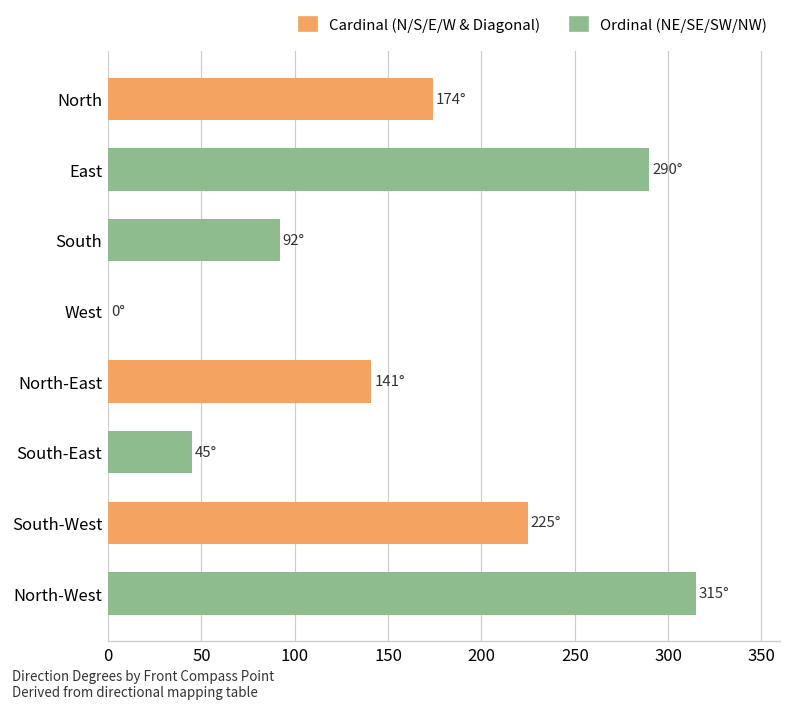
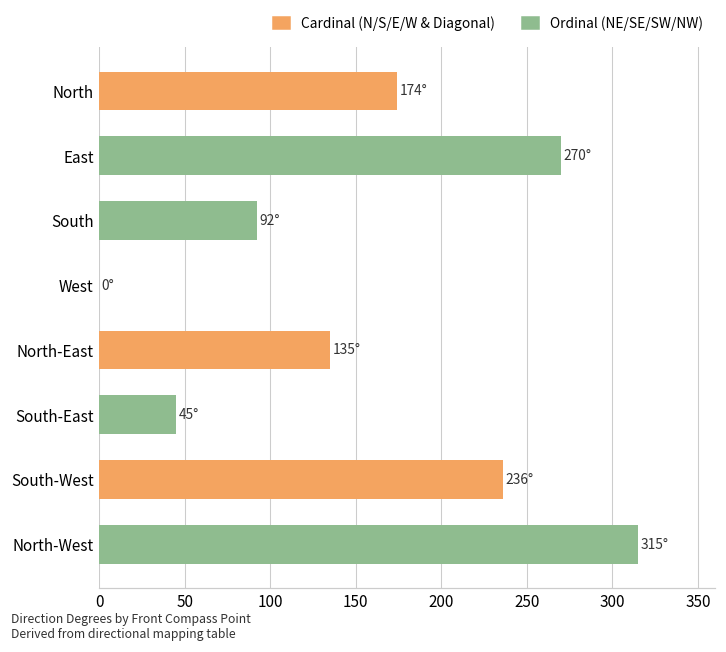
  {
    "North": "174°",
-   "East": "290°",
+   "East": "270°",
    "South": "92°",
    "West": "0°",
-   "North-East": "141°",
+   "North-East": "135°",
    "South-East": "45°",
-   "South-West": "225°",
+   "South-West": "236°",
    "North-West": "315°"
  }
